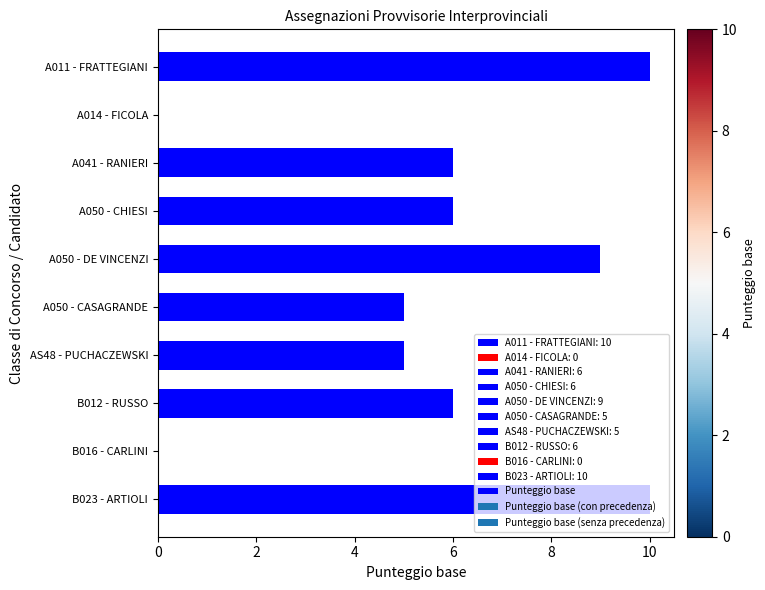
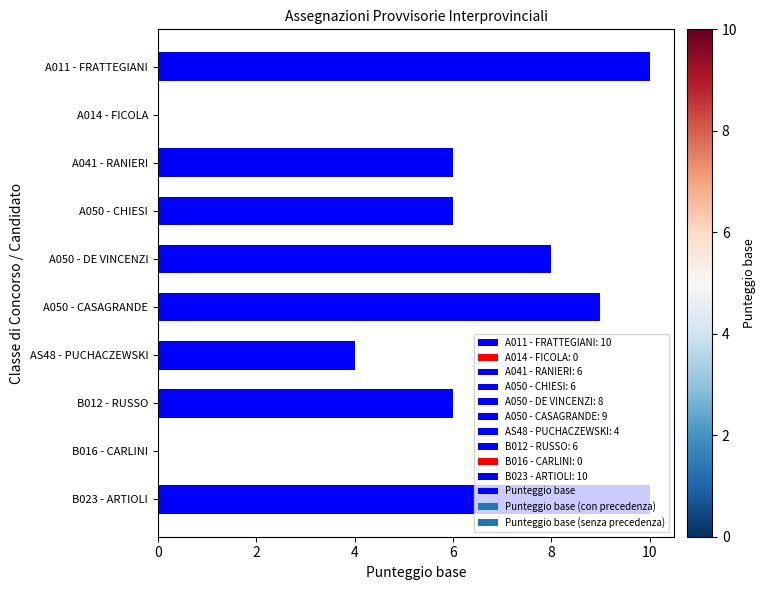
  {
    "A011 - FRATTEGIANI": 10,
    "A014 - FICOLA": 0,
    "A041 - RANIERI": 6,
    "A050 - CHIESI": 6,
-   "A050 - DE VINCENZI": 9,
-   "A050 - CASAGRANDE": 5,
-   "AS48 - PUCHACZEWSKI": 5,
+   "A050 - DE VINCENZI": 8,
+   "A050 - CASAGRANDE": 9,
+   "AS48 - PUCHACZEWSKI": 4,
    "B012 - RUSSO": 6,
    "B016 - CARLINI": 0
  }
